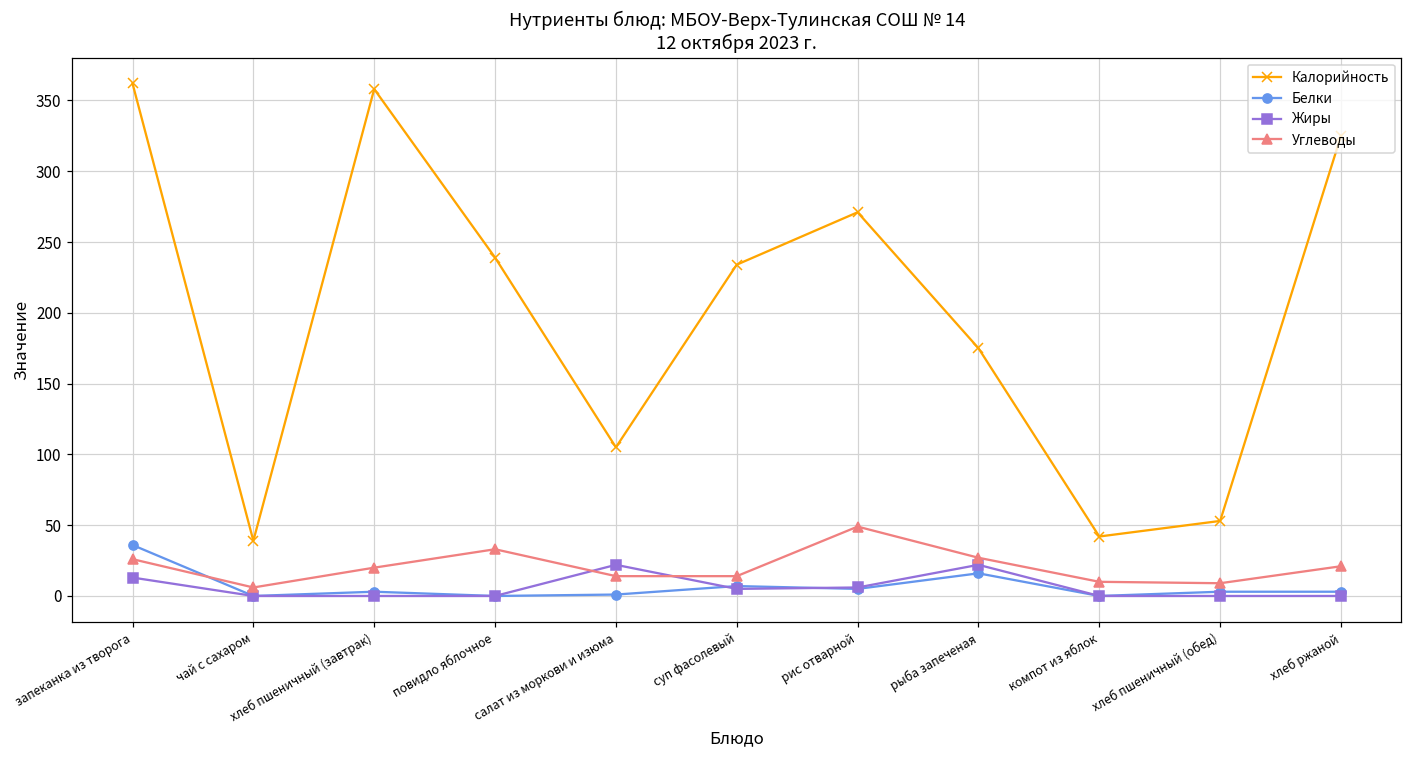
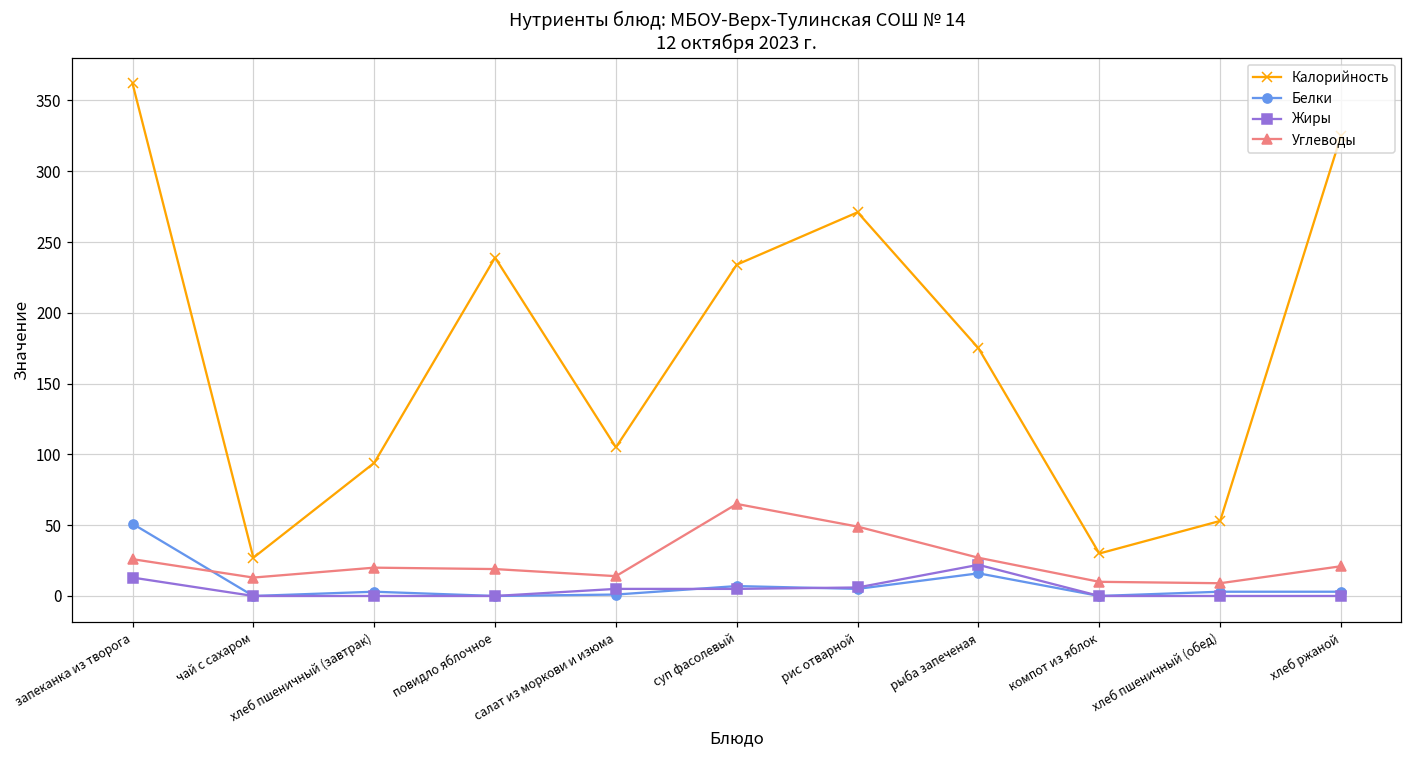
  {
    "Калорийность": {
      "запеканка из творога": 362,
-     "чай с сахаром": 39,
-     "хлеб пшеничный (завтрак)": 358,
+     "чай с сахаром": 27,
+     "хлеб пшеничный (завтрак)": 94,
      "повидло яблочное": 239,
      "салат из моркови и изюма": 105,
      "суп фасолевый": 234,
      "рис отварной": 271,
      "рыба запеченая": 175,
-     "компот из яблок": 42,
+     "компот из яблок": 30,
      "хлеб пшеничный (обед)": 53
    },
    "Белки": {
-     "запеканка из творога": 36,
+     "запеканка из творога": 51,
      "хлеб пшеничный (завтрак)": 3,
      "салат из моркови и изюма": 1,
      "суп фасолевый": 7,
      "рыба запеченая": 16,
      "хлеб пшеничный (обед)": 3,
      "хлеб ржаной": 3
    },
    "Жиры": {
      "запеканка из творога": 13,
      "хлеб пшеничный (завтрак)": 0,
-     "салат из моркови и изюма": 22,
+     "салат из моркови и изюма": 5,
      "суп фасолевый": 5,
      "рыба запеченая": 22,
      "хлеб пшеничный (обед)": 0,
      "хлеб ржаной": 0
    },
    "Углеводы": {
      "запеканка из творога": 26,
-     "чай с сахаром": 6,
+     "чай с сахаром": 13,
      "хлеб пшеничный (завтрак)": 20,
-     "повидло яблочное": 33,
+     "повидло яблочное": 19,
      "салат из моркови и изюма": 14,
-     "суп фасолевый": 14,
+     "суп фасолевый": 65,
      "рис отварной": 49,
      "рыба запеченая": 27,
      "компот из яблок": 10,
      "хлеб пшеничный (обед)": 9,
      "хлеб ржаной": 21
    }
  }
